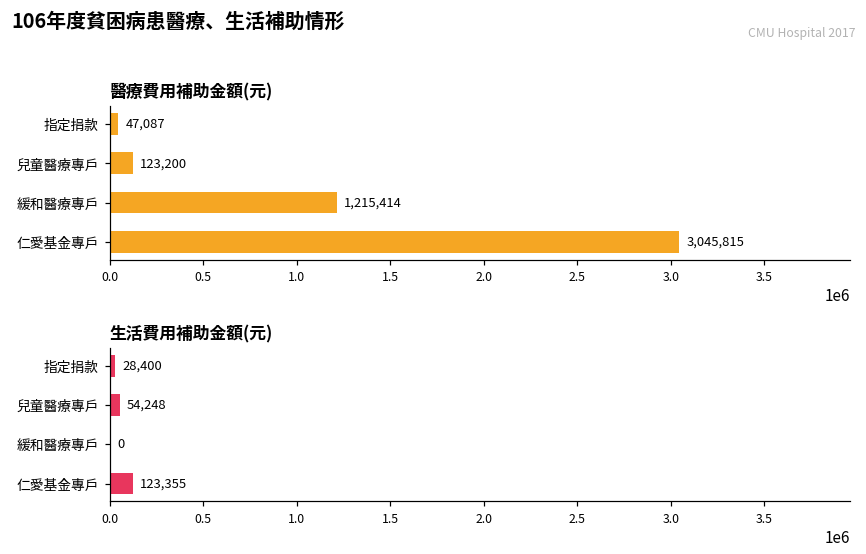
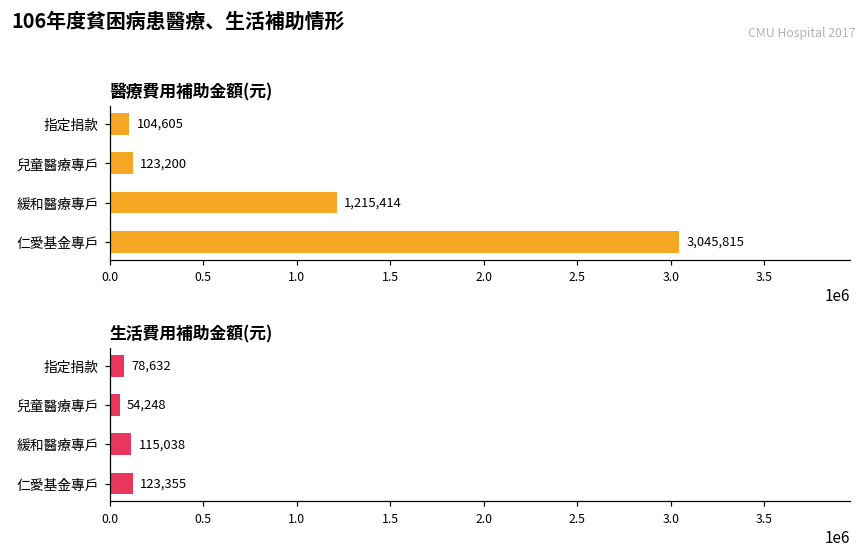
  {
    "醫療費用補助金額(元)": {
-     "指定捐款": "47,087",
+     "指定捐款": "104,605",
      "兒童醫療專戶": "123,200",
      "緩和醫療專戶": "1,215,414",
      "仁愛基金專戶": "3,045,815"
    },
    "生活費用補助金額(元)": {
-     "指定捐款": "28,400",
+     "指定捐款": "78,632",
      "兒童醫療專戶": "54,248",
-     "緩和醫療專戶": "0",
+     "緩和醫療專戶": "115,038",
      "仁愛基金專戶": "123,355"
    }
  }
